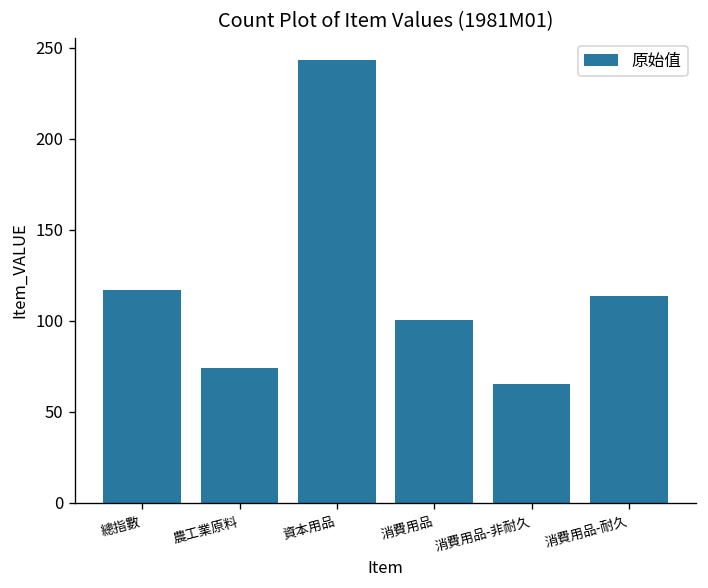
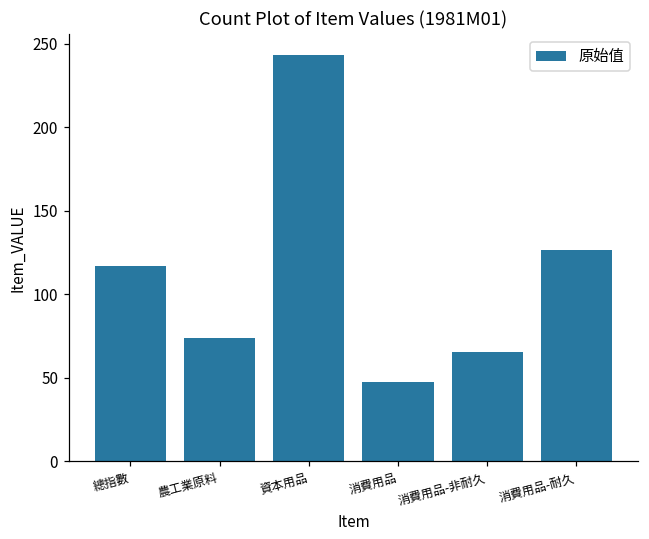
  {
    "總指數": 117,
    "農工業原料": 74,
    "資本用品": 243,
-   "消費用品": 101,
+   "消費用品": 48,
    "消費用品-非耐久": 65,
-   "消費用品-耐久": 114
+   "消費用品-耐久": 126
  }
